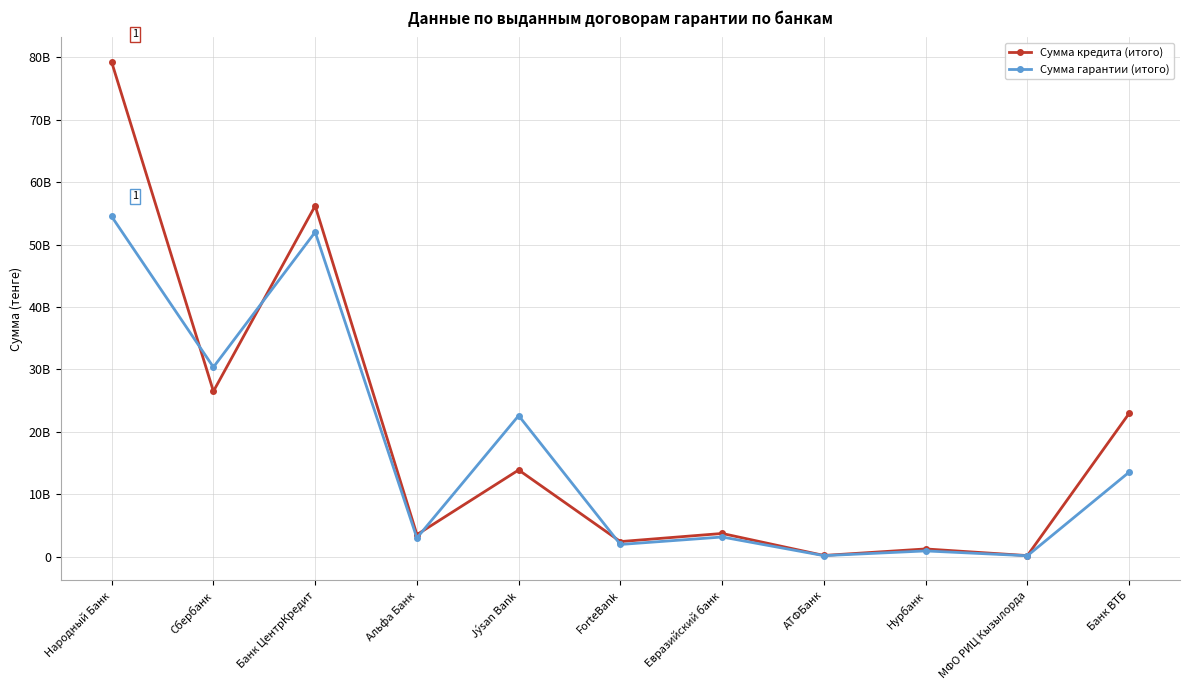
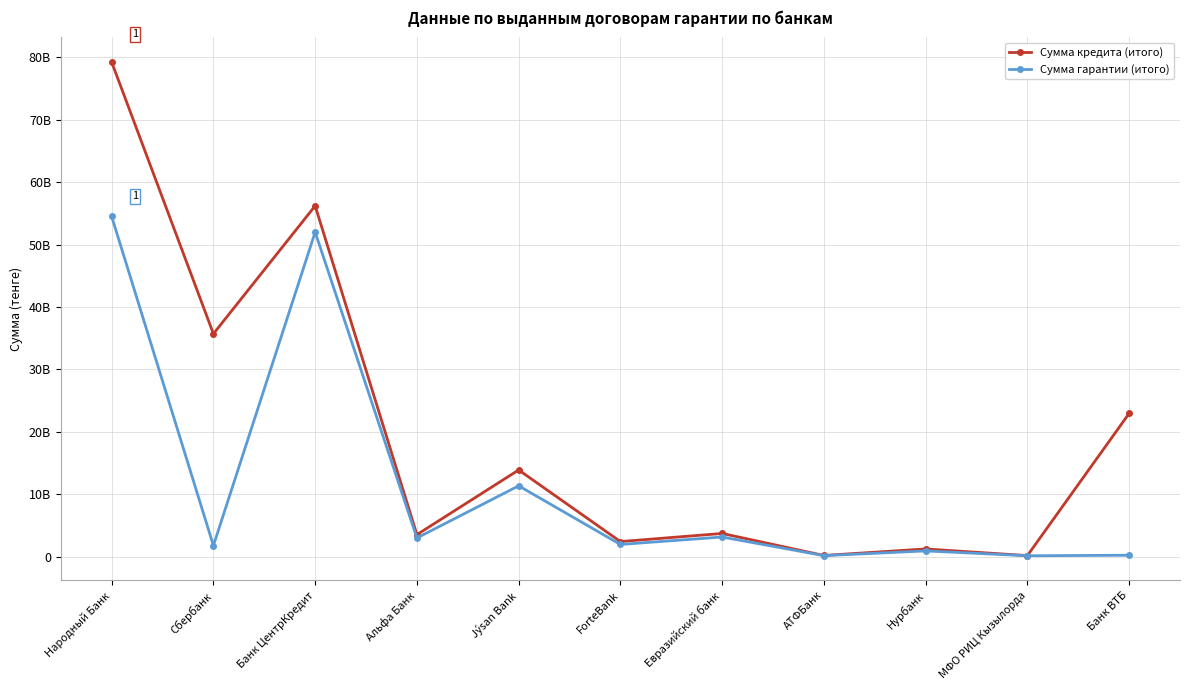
  {
    "Сумма кредита (итого)": {
      "Народный Банк": 79000000000,
-     "Сбербанк": 26000000000,
+     "Сбербанк": 36000000000,
      "Банк ЦентрКредит": 56000000000,
      "Альфа Банк": 4000000000,
      "Jýsan Bank": 14000000000,
      "ForteBank": 2000000000,
      "Евразийский банк": 4000000000,
      "Банк ВТБ": 23000000000
    },
    "Сумма гарантии (итого)": {
      "Народный Банк": 55000000000,
-     "Сбербанк": 30000000000,
+     "Сбербанк": 2000000000,
      "Банк ЦентрКредит": 52000000000,
      "Альфа Банк": 3000000000,
-     "Jýsan Bank": 23000000000,
+     "Jýsan Bank": 11000000000,
      "ForteBank": 2000000000,
      "Евразийский банк": 3000000000,
-     "Банк ВТБ": 14000000000
+     "Банк ВТБ": 0
    }
  }
